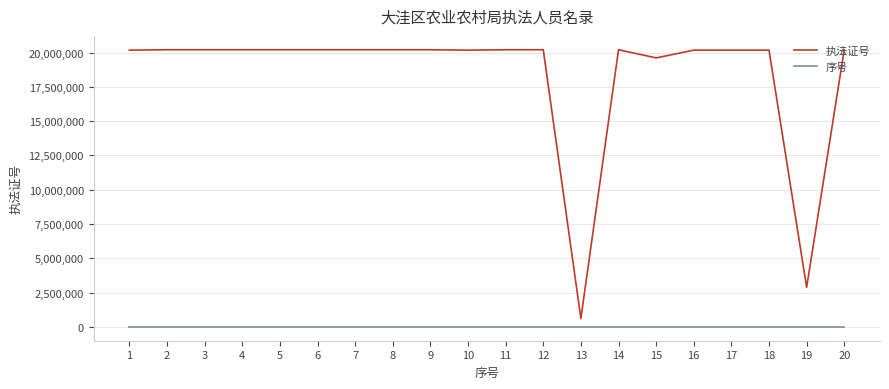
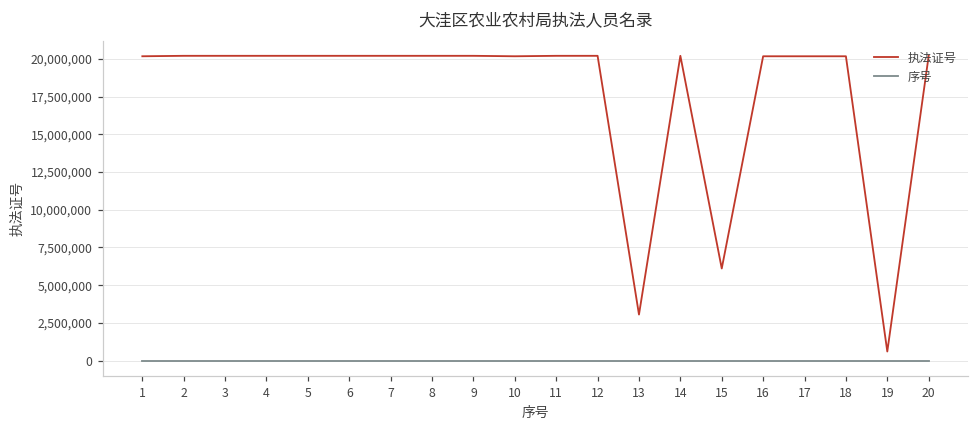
  {
    "执法证号": {
      "1": "20,200,000",
      "2": "20,200,000",
      "3": "20,200,000",
      "4": "20,200,000",
      "5": "20,200,000",
      "6": "20,200,000",
      "7": "20,200,000",
      "8": "20,200,000",
      "9": "20,200,000",
      "10": "20,200,000",
      "11": "20,200,000",
      "12": "20,200,000",
-     "13": "600,000",
+     "13": "3,100,000",
      "14": "20,200,000",
-     "15": "19,600,000",
+     "15": "6,100,000",
      "16": "20,200,000",
      "17": "20,200,000",
      "18": "20,200,000",
-     "19": "2,900,000",
+     "19": "600,000",
      "20": "20,200,000"
    },
    "序号": {
      "1": "0",
      "2": "0",
      "3": "0",
      "4": "0",
      "5": "0",
      "6": "0",
      "7": "0",
      "8": "0",
      "9": "0",
      "10": "0",
      "11": "0",
      "12": "0",
      "13": "0",
      "14": "0",
      "15": "0",
      "16": "0",
      "17": "0",
      "18": "0",
      "19": "0",
      "20": "0"
    }
  }
